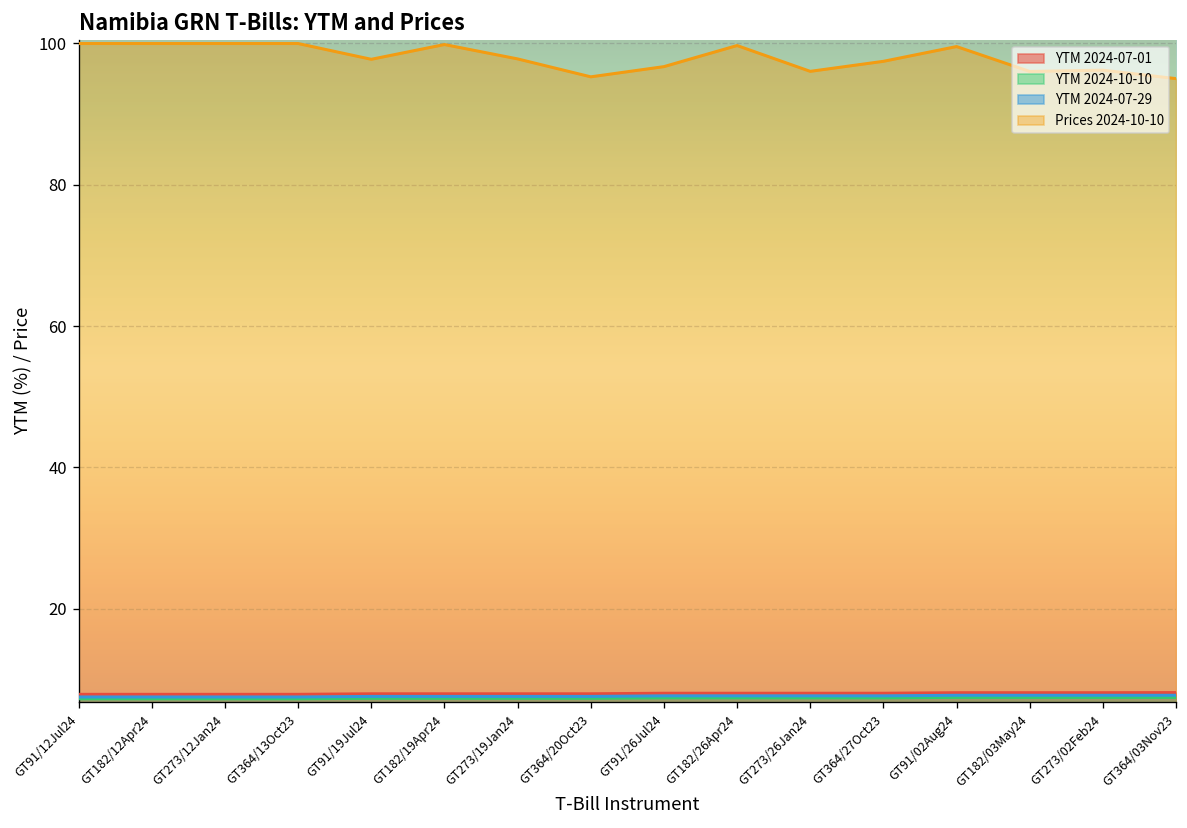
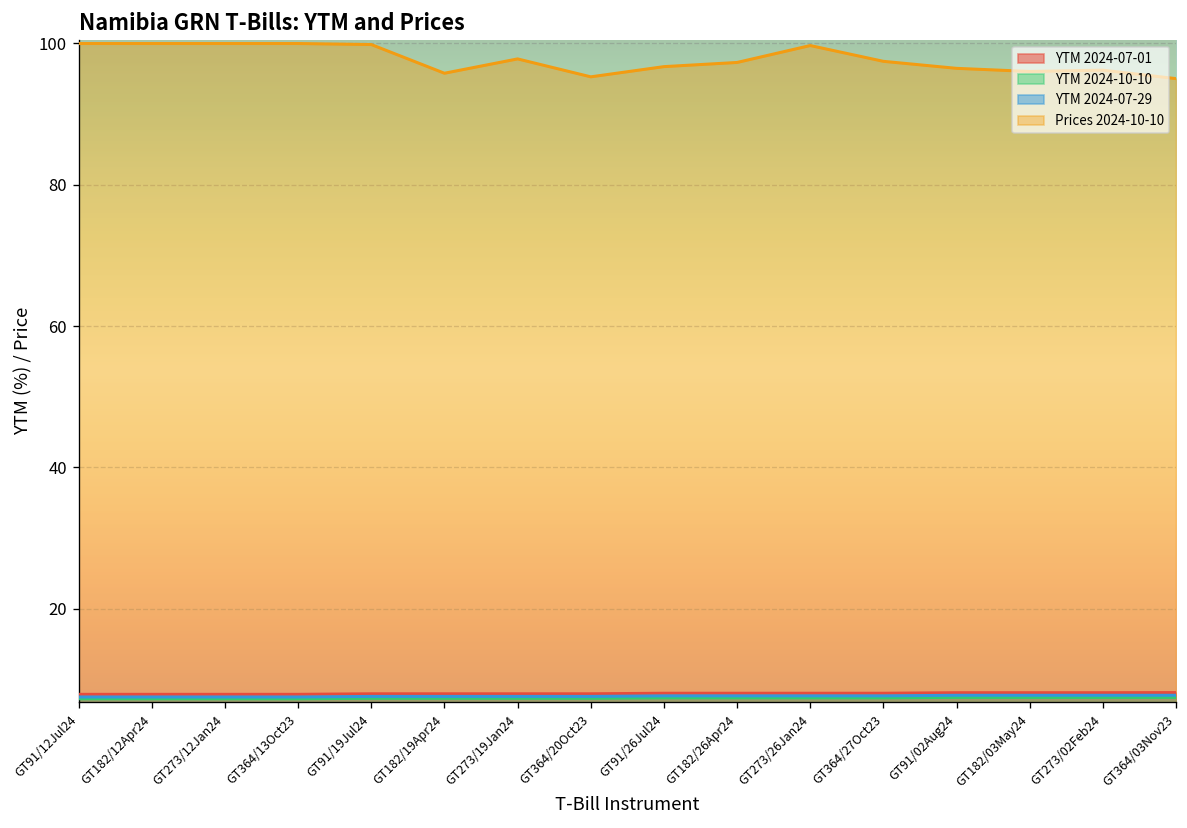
  {
    "Prices 2024-10-10": {
      "GT91/12Jul24": 100,
      "GT182/12Apr24": 100,
      "GT273/12Jan24": 100,
      "GT364/13Oct23": 100,
-     "GT91/19Jul24": 98,
-     "GT182/19Apr24": 100,
+     "GT91/19Jul24": 100,
+     "GT182/19Apr24": 96,
      "GT273/19Jan24": 98,
      "GT364/20Oct23": 95,
      "GT91/26Jul24": 97,
-     "GT182/26Apr24": 100,
-     "GT273/26Jan24": 96,
+     "GT182/26Apr24": 97,
+     "GT273/26Jan24": 100,
      "GT364/27Oct23": 97,
-     "GT91/02Aug24": 100,
+     "GT91/02Aug24": 96,
      "GT364/03Nov23": 95
    }
  }
